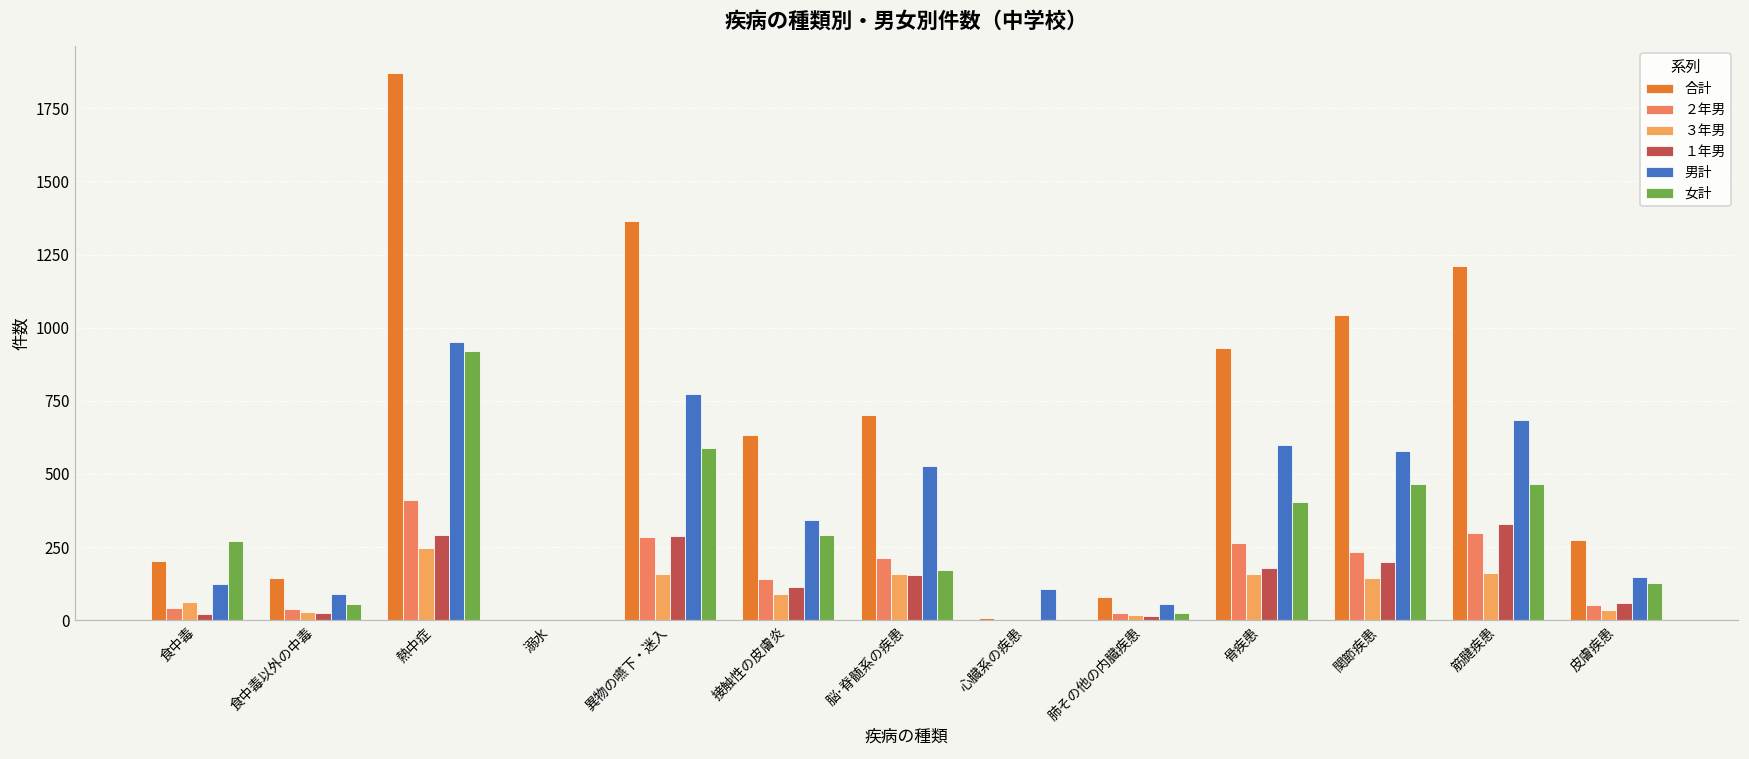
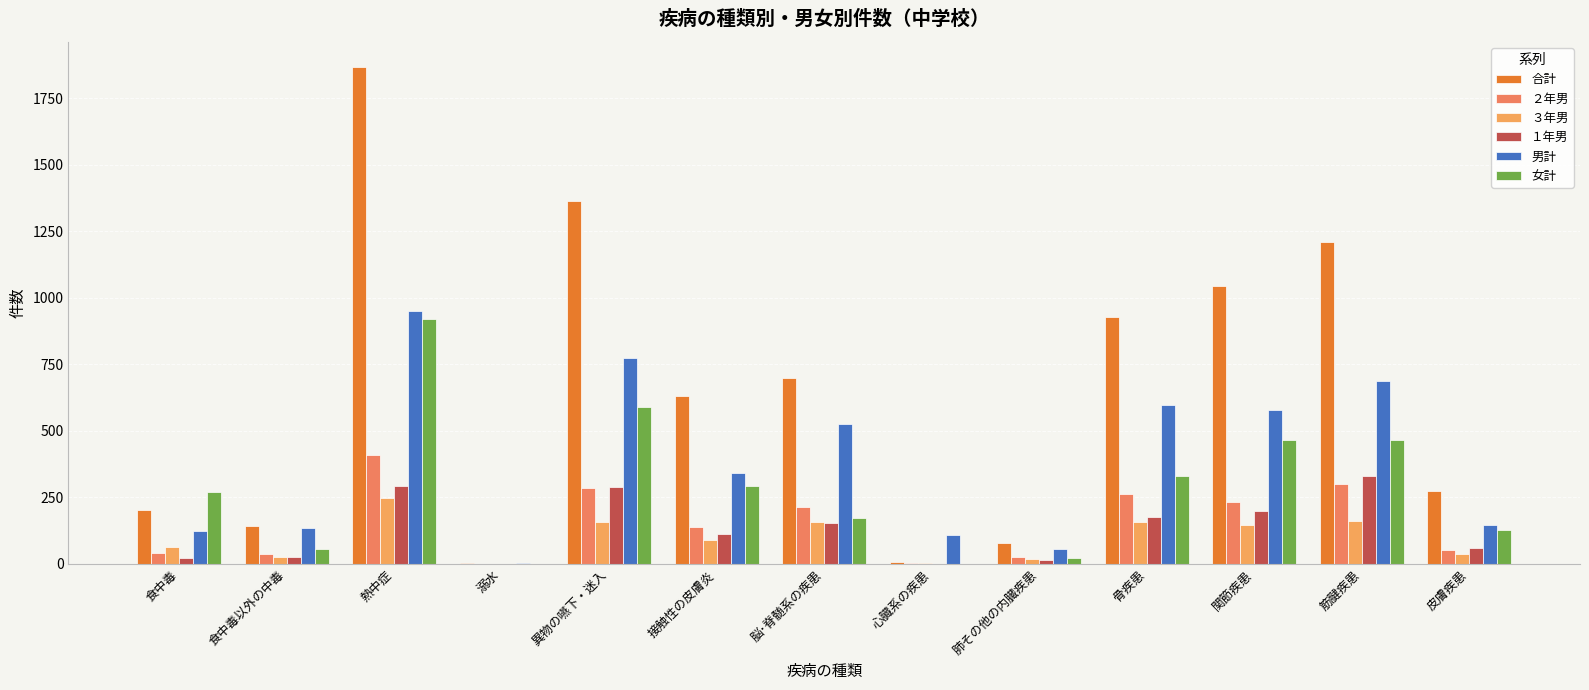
  {
    "１年男": {
      "食中毒": 20,
      "食中毒以外の中毒": 30,
      "熱中症": 290,
      "溺水": 0,
      "異物の嚥下・迷入": 290,
      "接触性の皮膚炎": 110,
      "脳･脊髄系の疾患": 160,
      "肺その他の内臓疾患": 10,
      "骨疾患": 180,
      "関節疾患": 200,
      "筋腱疾患": 330,
      "皮膚疾患": 60
    },
    "男計": {
      "食中毒": 130,
-     "食中毒以外の中毒": 90,
+     "食中毒以外の中毒": 140,
      "熱中症": 950,
      "異物の嚥下・迷入": 780,
      "接触性の皮膚炎": 340,
      "脳･脊髄系の疾患": 530,
      "心臓系の疾患": 110,
      "肺その他の内臓疾患": 60,
      "骨疾患": 600,
      "関節疾患": 580,
      "筋腱疾患": 690,
      "皮膚疾患": 150
    },
    "女計": {
      "食中毒": 270,
      "食中毒以外の中毒": 50,
      "熱中症": 920,
      "異物の嚥下・迷入": 590,
      "接触性の皮膚炎": 290,
      "脳･脊髄系の疾患": 170,
      "肺その他の内臓疾患": 20,
-     "骨疾患": 400,
+     "骨疾患": 330,
      "関節疾患": 470,
      "筋腱疾患": 470,
      "皮膚疾患": 130
    }
  }
